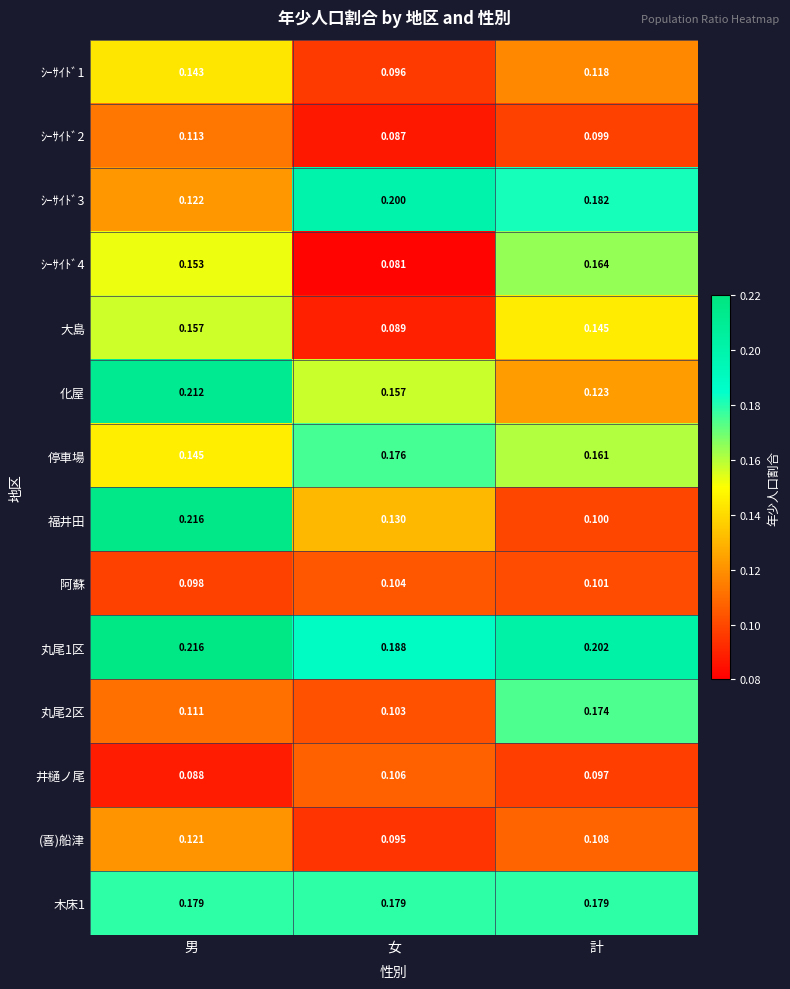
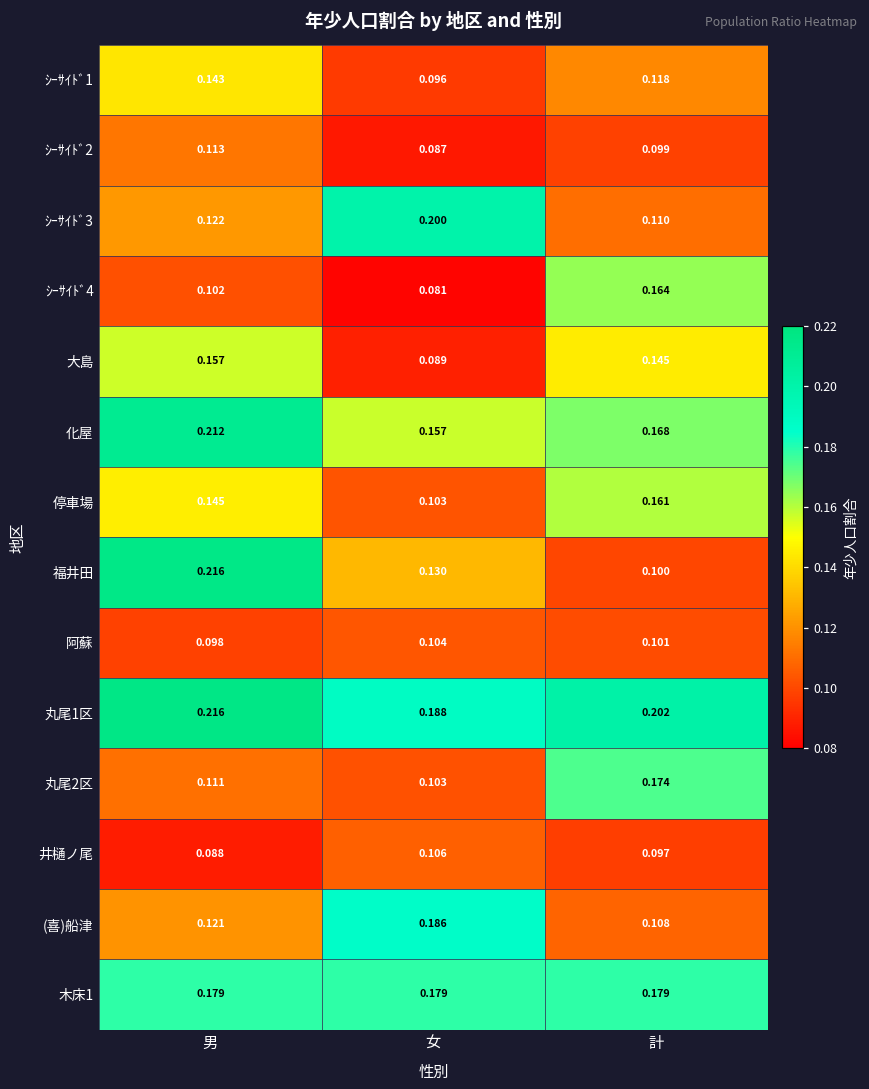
  {
    "ｼｰｻｲﾄﾞ1": {
      "男": 0.143,
      "女": 0.096,
      "計": 0.118
    },
    "ｼｰｻｲﾄﾞ2": {
      "男": 0.113,
      "女": 0.087,
      "計": 0.099
    },
    "ｼｰｻｲﾄﾞ3": {
      "男": 0.122,
      "女": 0.200,
-     "計": 0.182
+     "計": 0.110
    },
    "ｼｰｻｲﾄﾞ4": {
-     "男": 0.153,
+     "男": 0.102,
      "女": 0.081,
      "計": 0.164
    },
    "大島": {
      "男": 0.157,
      "女": 0.089,
      "計": 0.145
    },
    "化屋": {
      "男": 0.212,
      "女": 0.157,
-     "計": 0.123
+     "計": 0.168
    },
    "停車場": {
      "男": 0.145,
-     "女": 0.176,
+     "女": 0.103,
      "計": 0.161
    },
    "福井田": {
      "男": 0.216,
      "女": 0.130,
      "計": 0.100
    },
    "阿蘇": {
      "男": 0.098,
      "女": 0.104,
      "計": 0.101
    },
    "丸尾1区": {
      "男": 0.216,
      "女": 0.188,
      "計": 0.202
    },
    "丸尾2区": {
      "男": 0.111,
      "女": 0.103,
      "計": 0.174
    },
    "井樋ノ尾": {
      "男": 0.088,
      "女": 0.106,
      "計": 0.097
    },
    "(喜)船津": {
      "男": 0.121,
-     "女": 0.095,
+     "女": 0.186,
      "計": 0.108
    },
    "木床1": {
      "男": 0.179,
      "女": 0.179,
      "計": 0.179
    }
  }
